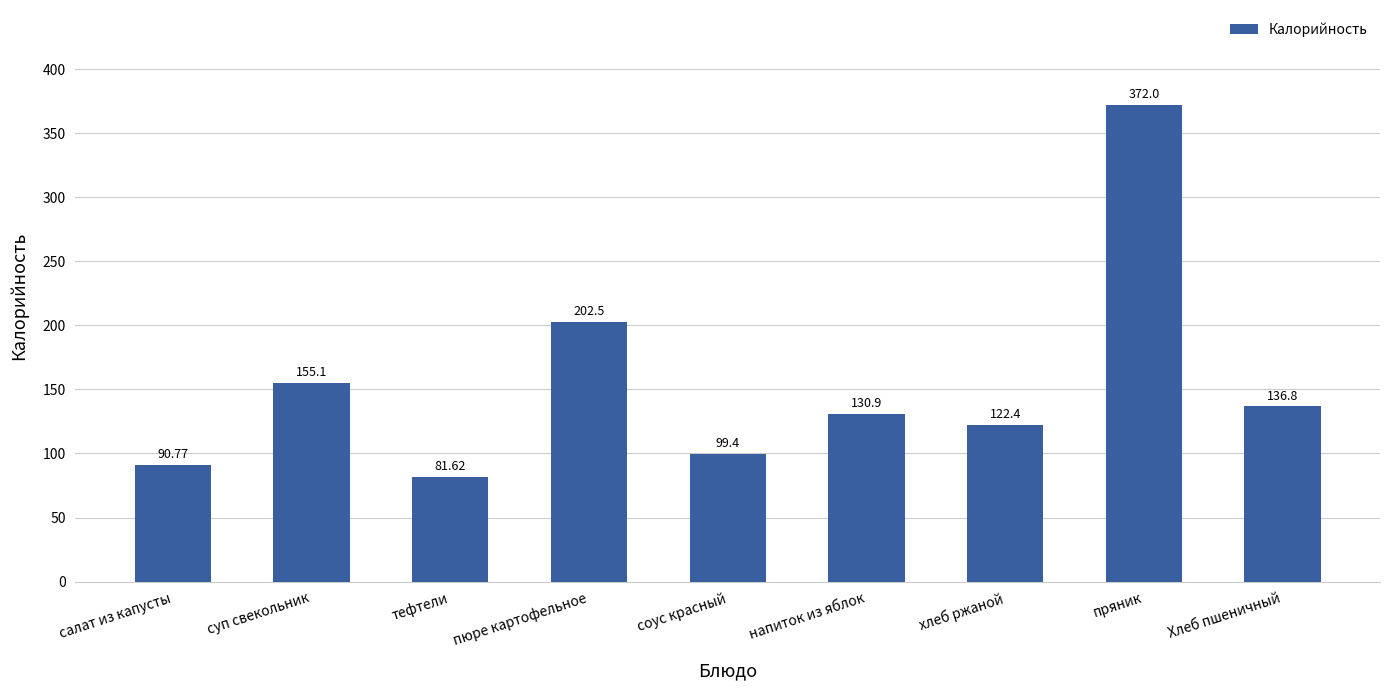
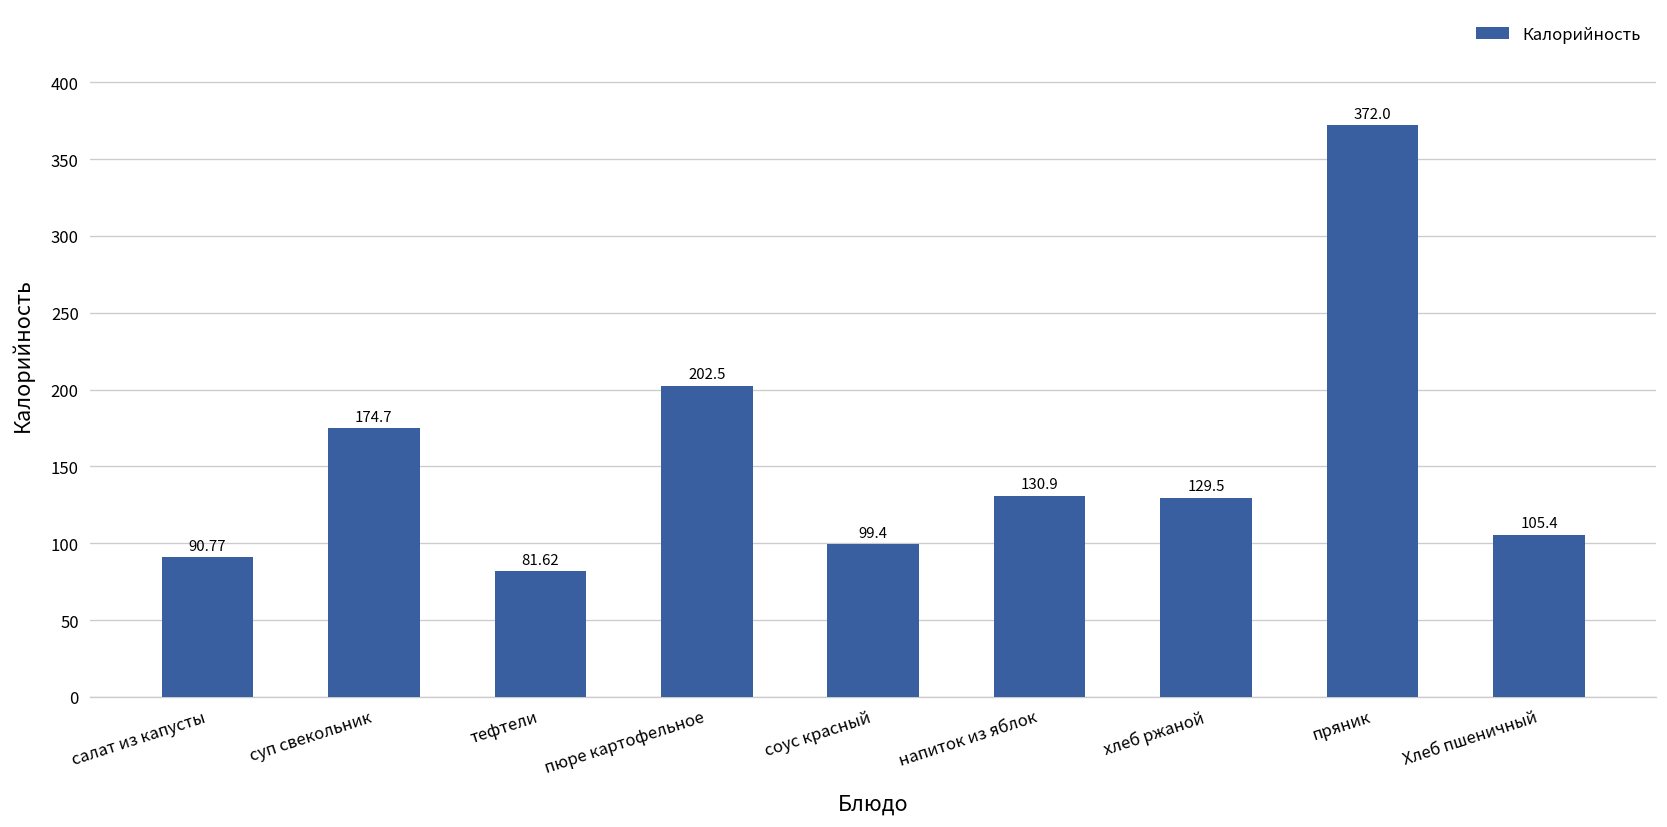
  {
    "салат из капусты": 90.77,
-   "суп свекольник": 155.1,
+   "суп свекольник": 174.7,
    "тефтели": 81.62,
    "пюре картофельное": 202.5,
    "соус красный": 99.4,
    "напиток из яблок": 130.9,
-   "хлеб ржаной": 122.4,
+   "хлеб ржаной": 129.5,
    "пряник": 372.0,
-   "Хлеб пшеничный": 136.8
+   "Хлеб пшеничный": 105.4
  }
